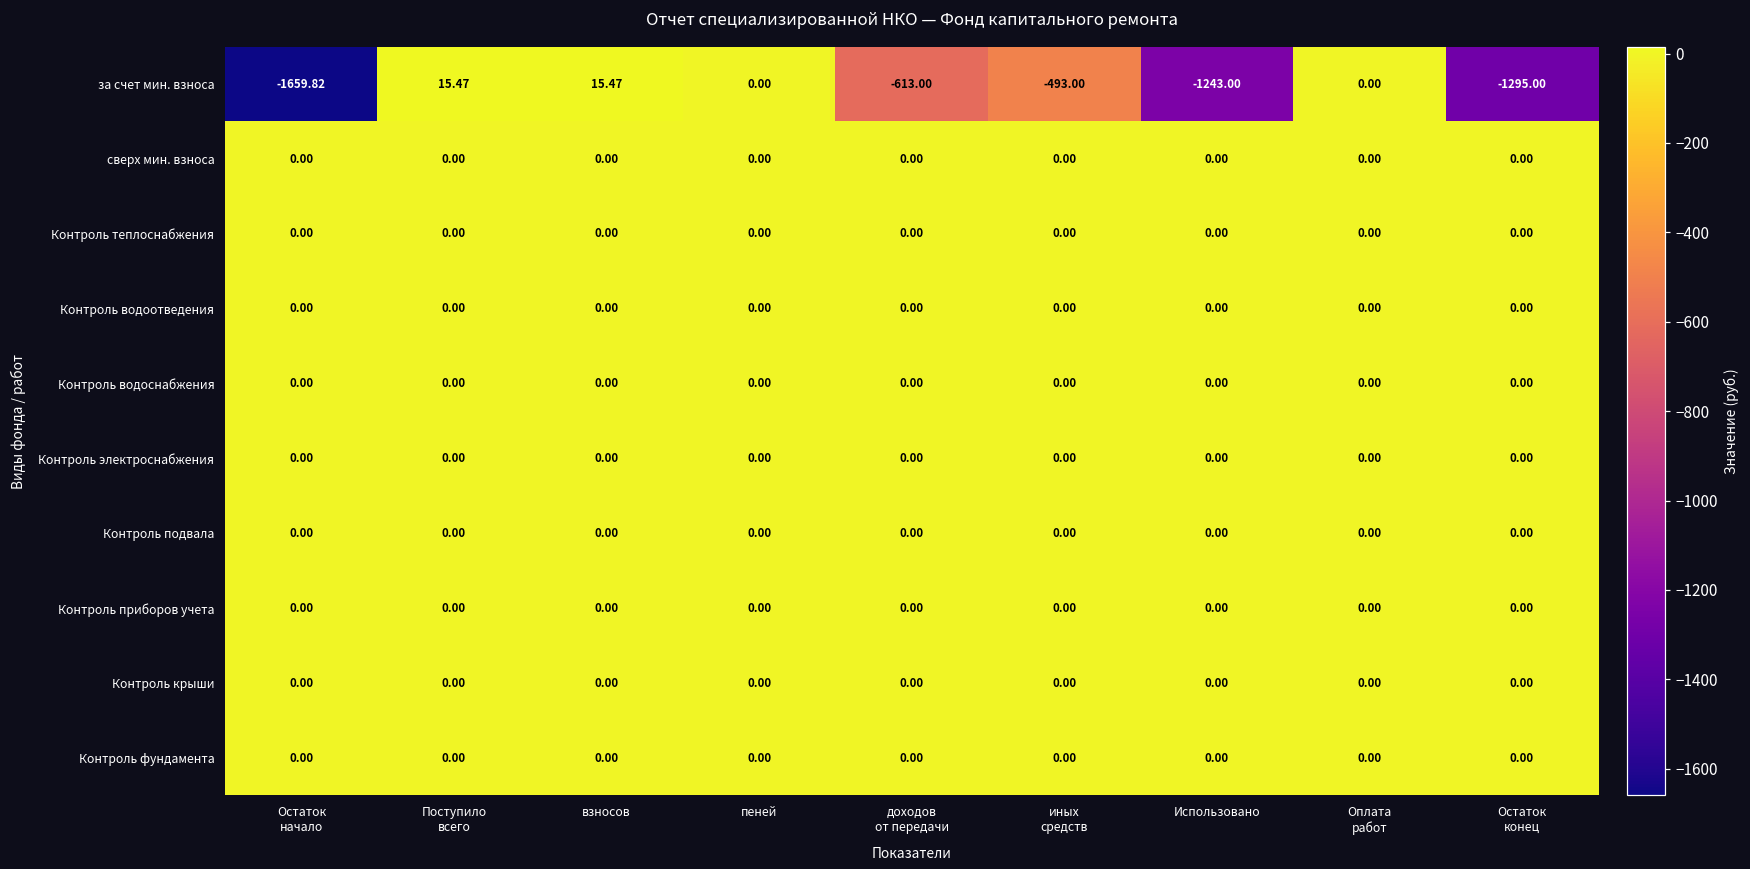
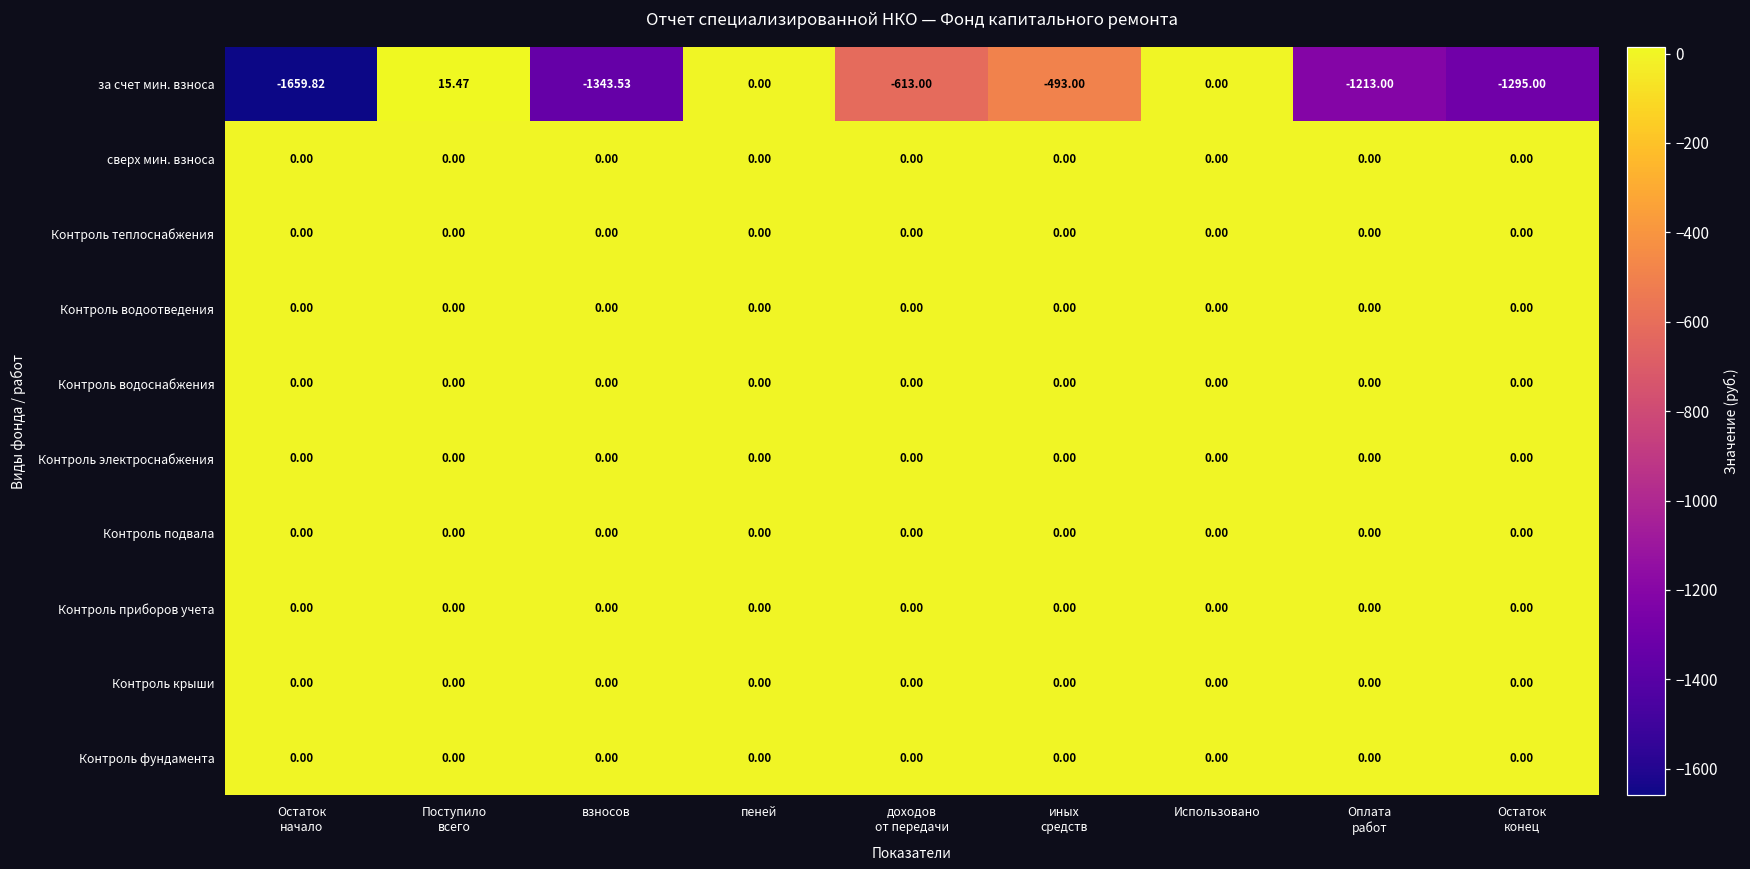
  {
    "за счет мин. взноса": {
      "Остаток начало": -1659.82,
      "Поступило всего": 15.47,
-     "взносов": 15.47,
+     "взносов": -1343.53,
      "пеней": 0.00,
      "доходов от передачи": -613.00,
      "иных средств": -493.00,
-     "Использовано": -1243.00,
-     "Оплата работ": 0.00,
+     "Использовано": 0.00,
+     "Оплата работ": -1213.00,
      "Остаток конец": -1295.00
    },
    "сверх мин. взноса": {
      "Остаток начало": 0.00,
      "Поступило всего": 0.00,
      "взносов": 0.00,
      "пеней": 0.00,
      "доходов от передачи": 0.00,
      "иных средств": 0.00,
      "Использовано": 0.00,
      "Оплата работ": 0.00,
      "Остаток конец": 0.00
    },
    "Контроль теплоснабжения": {
      "Остаток начало": 0.00,
      "Поступило всего": 0.00,
      "взносов": 0.00,
      "пеней": 0.00,
      "доходов от передачи": 0.00,
      "иных средств": 0.00,
      "Использовано": 0.00,
      "Оплата работ": 0.00,
      "Остаток конец": 0.00
    },
    "Контроль водоотведения": {
      "Остаток начало": 0.00,
      "Поступило всего": 0.00,
      "взносов": 0.00,
      "пеней": 0.00,
      "доходов от передачи": 0.00,
      "иных средств": 0.00,
      "Использовано": 0.00,
      "Оплата работ": 0.00,
      "Остаток конец": 0.00
    },
    "Контроль водоснабжения": {
      "Остаток начало": 0.00,
      "Поступило всего": 0.00,
      "взносов": 0.00,
      "пеней": 0.00,
      "доходов от передачи": 0.00,
      "иных средств": 0.00,
      "Использовано": 0.00,
      "Оплата работ": 0.00,
      "Остаток конец": 0.00
    },
    "Контроль электроснабжения": {
      "Остаток начало": 0.00,
      "Поступило всего": 0.00,
      "взносов": 0.00,
      "пеней": 0.00,
      "доходов от передачи": 0.00,
      "иных средств": 0.00,
      "Использовано": 0.00,
      "Оплата работ": 0.00,
      "Остаток конец": 0.00
    },
    "Контроль подвала": {
      "Остаток начало": 0.00,
      "Поступило всего": 0.00,
      "взносов": 0.00,
      "пеней": 0.00,
      "доходов от передачи": 0.00,
      "иных средств": 0.00,
      "Использовано": 0.00,
      "Оплата работ": 0.00,
      "Остаток конец": 0.00
    },
    "Контроль приборов учета": {
      "Остаток начало": 0.00,
      "Поступило всего": 0.00,
      "взносов": 0.00,
      "пеней": 0.00,
      "доходов от передачи": 0.00,
      "иных средств": 0.00,
      "Использовано": 0.00,
      "Оплата работ": 0.00,
      "Остаток конец": 0.00
    },
    "Контроль крыши": {
      "Остаток начало": 0.00,
      "Поступило всего": 0.00,
      "взносов": 0.00,
      "пеней": 0.00,
      "доходов от передачи": 0.00,
      "иных средств": 0.00,
      "Использовано": 0.00,
      "Оплата работ": 0.00,
      "Остаток конец": 0.00
    },
    "Контроль фундамента": {
      "Остаток начало": 0.00,
      "Поступило всего": 0.00,
      "взносов": 0.00,
      "пеней": 0.00,
      "доходов от передачи": 0.00,
      "иных средств": 0.00,
      "Использовано": 0.00,
      "Оплата работ": 0.00,
      "Остаток конец": 0.00
    }
  }
